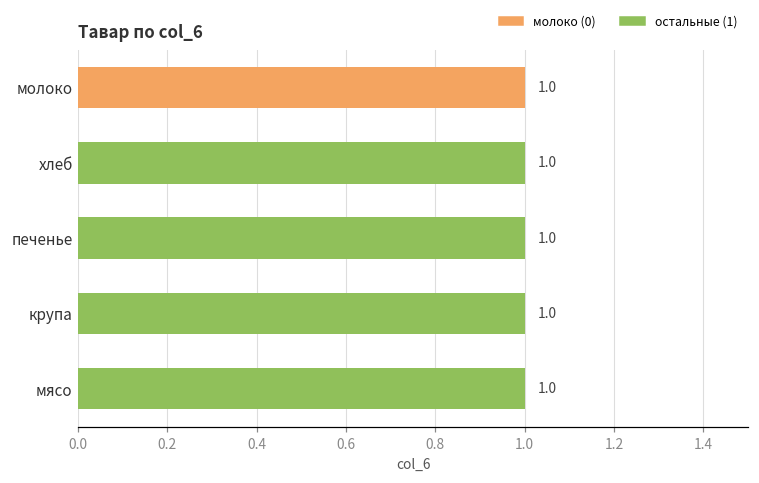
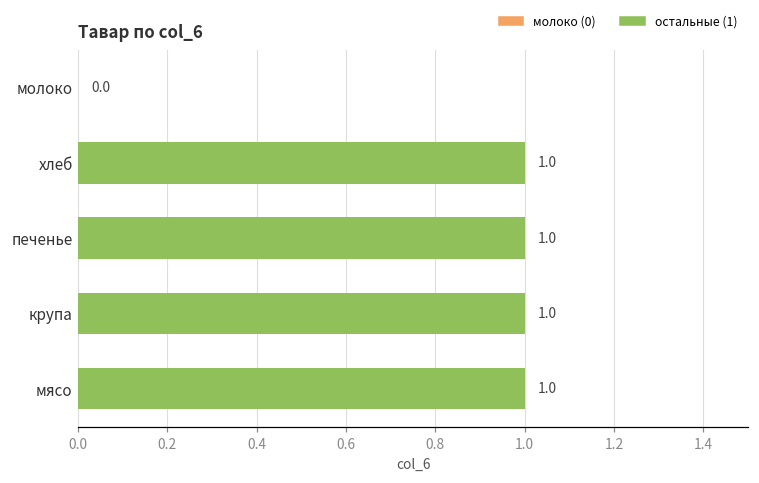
  {
-   "молоко": 1.0,
+   "молоко": 0.0,
    "хлеб": 1.0,
    "печенье": 1.0,
    "крупа": 1.0,
    "мясо": 1.0
  }
